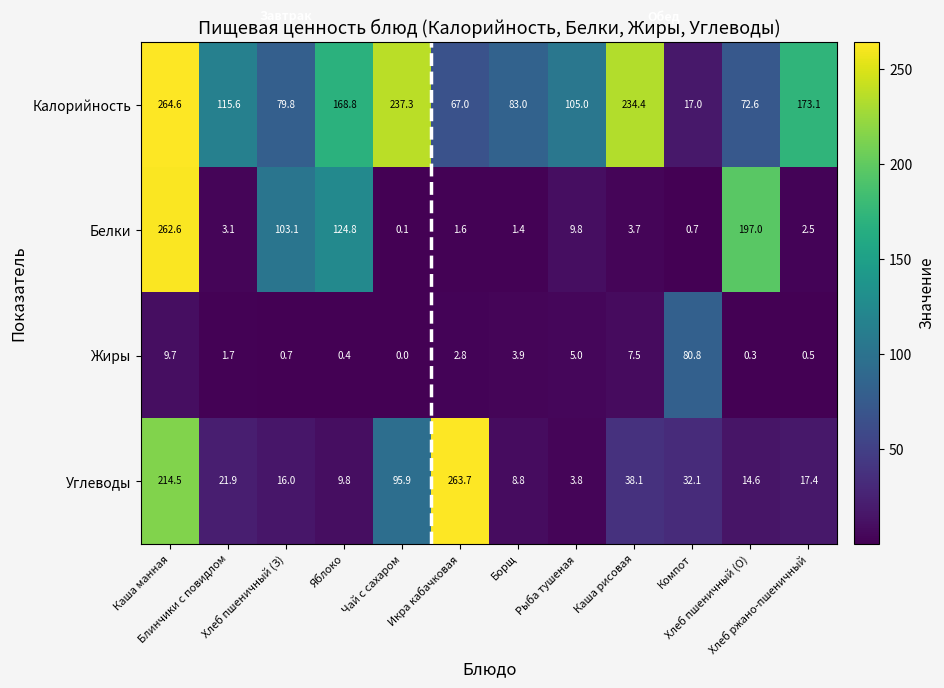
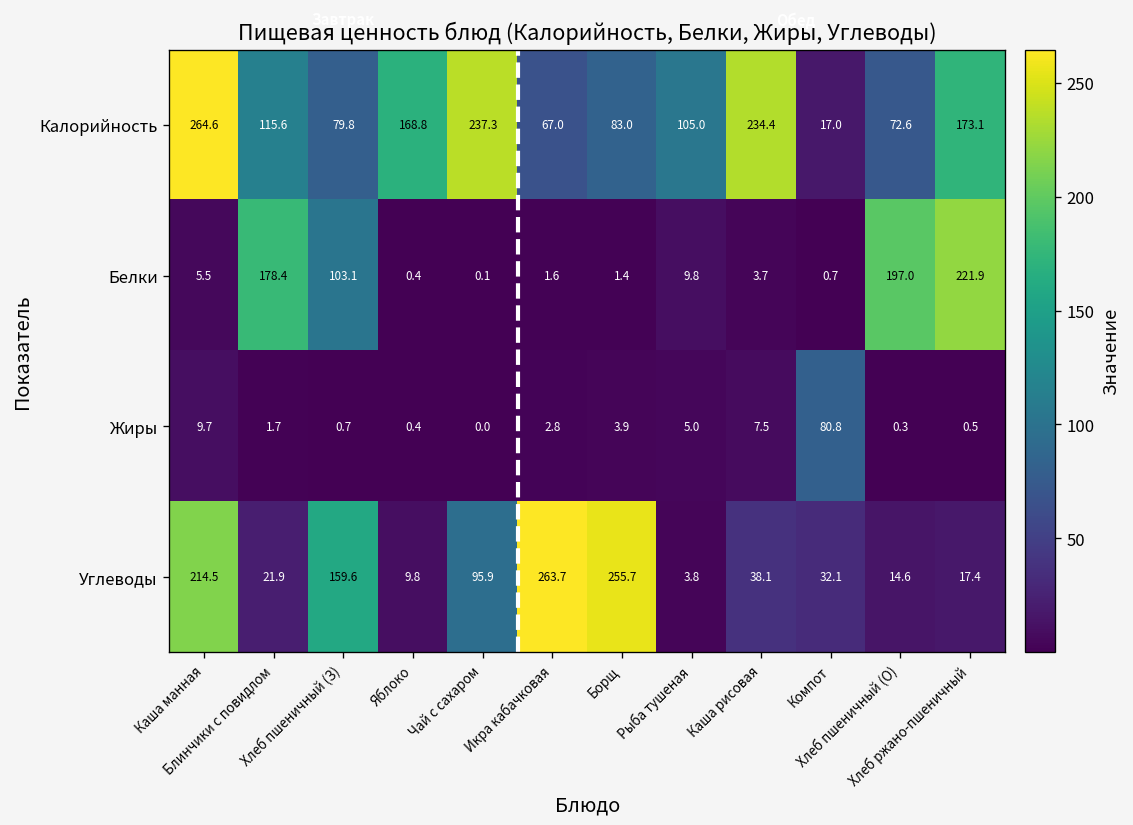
  {
    "Калорийность": {
      "Каша манная": 264.6,
      "Блинчики с повидлом": 115.6,
      "Хлеб пшеничный (З)": 79.8,
      "Яблоко": 168.8,
      "Чай с сахаром": 237.3,
      "Икра кабачковая": 67.0,
      "Борщ": 83.0,
      "Рыба тушеная": 105.0,
      "Каша рисовая": 234.4,
      "Компот": 17.0,
      "Хлеб пшеничный (О)": 72.6,
      "Хлеб ржано-пшеничный": 173.1
    },
    "Белки": {
-     "Каша манная": 262.6,
-     "Блинчики с повидлом": 3.1,
+     "Каша манная": 5.5,
+     "Блинчики с повидлом": 178.4,
      "Хлеб пшеничный (З)": 103.1,
-     "Яблоко": 124.8,
+     "Яблоко": 0.4,
      "Чай с сахаром": 0.1,
      "Икра кабачковая": 1.6,
      "Борщ": 1.4,
      "Рыба тушеная": 9.8,
      "Каша рисовая": 3.7,
      "Компот": 0.7,
      "Хлеб пшеничный (О)": 197.0,
-     "Хлеб ржано-пшеничный": 2.5
+     "Хлеб ржано-пшеничный": 221.9
    },
    "Жиры": {
      "Каша манная": 9.7,
      "Блинчики с повидлом": 1.7,
      "Хлеб пшеничный (З)": 0.7,
      "Яблоко": 0.4,
      "Чай с сахаром": 0.0,
      "Икра кабачковая": 2.8,
      "Борщ": 3.9,
      "Рыба тушеная": 5.0,
      "Каша рисовая": 7.5,
      "Компот": 80.8,
      "Хлеб пшеничный (О)": 0.3,
      "Хлеб ржано-пшеничный": 0.5
    },
    "Углеводы": {
      "Каша манная": 214.5,
      "Блинчики с повидлом": 21.9,
-     "Хлеб пшеничный (З)": 16.0,
+     "Хлеб пшеничный (З)": 159.6,
      "Яблоко": 9.8,
      "Чай с сахаром": 95.9,
      "Икра кабачковая": 263.7,
-     "Борщ": 8.8,
+     "Борщ": 255.7,
      "Рыба тушеная": 3.8,
      "Каша рисовая": 38.1,
      "Компот": 32.1,
      "Хлеб пшеничный (О)": 14.6,
      "Хлеб ржано-пшеничный": 17.4
    }
  }
